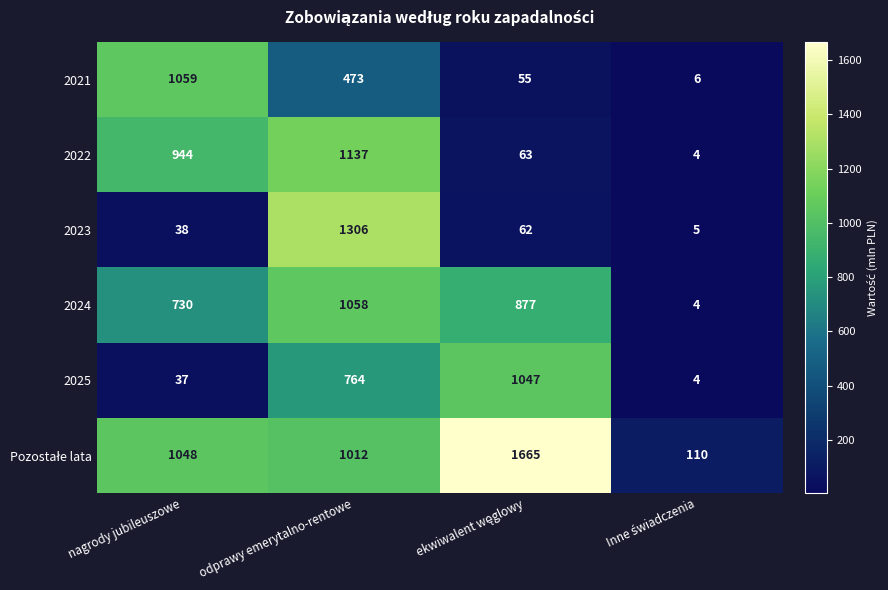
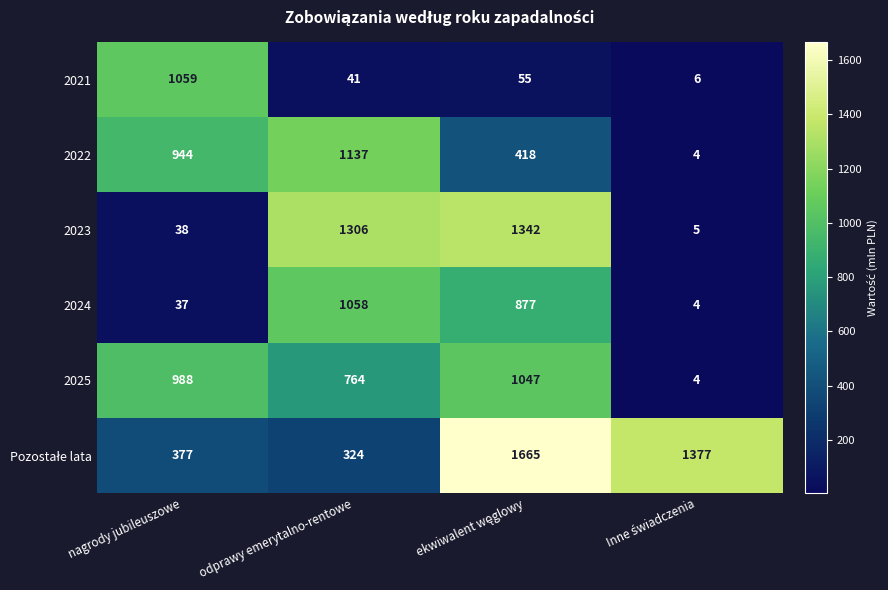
  {
    "2021": {
      "nagrody jubileuszowe": 1059,
-     "odprawy emerytalno-rentowe": 473,
+     "odprawy emerytalno-rentowe": 41,
      "ekwiwalent węglowy": 55,
      "Inne świadczenia": 6
    },
    "2022": {
      "nagrody jubileuszowe": 944,
      "odprawy emerytalno-rentowe": 1137,
-     "ekwiwalent węglowy": 63,
+     "ekwiwalent węglowy": 418,
      "Inne świadczenia": 4
    },
    "2023": {
      "nagrody jubileuszowe": 38,
      "odprawy emerytalno-rentowe": 1306,
-     "ekwiwalent węglowy": 62,
+     "ekwiwalent węglowy": 1342,
      "Inne świadczenia": 5
    },
    "2024": {
-     "nagrody jubileuszowe": 730,
+     "nagrody jubileuszowe": 37,
      "odprawy emerytalno-rentowe": 1058,
      "ekwiwalent węglowy": 877,
      "Inne świadczenia": 4
    },
    "2025": {
-     "nagrody jubileuszowe": 37,
+     "nagrody jubileuszowe": 988,
      "odprawy emerytalno-rentowe": 764,
      "ekwiwalent węglowy": 1047,
      "Inne świadczenia": 4
    },
    "Pozostałe lata": {
-     "nagrody jubileuszowe": 1048,
-     "odprawy emerytalno-rentowe": 1012,
+     "nagrody jubileuszowe": 377,
+     "odprawy emerytalno-rentowe": 324,
      "ekwiwalent węglowy": 1665,
-     "Inne świadczenia": 110
+     "Inne świadczenia": 1377
    }
  }
